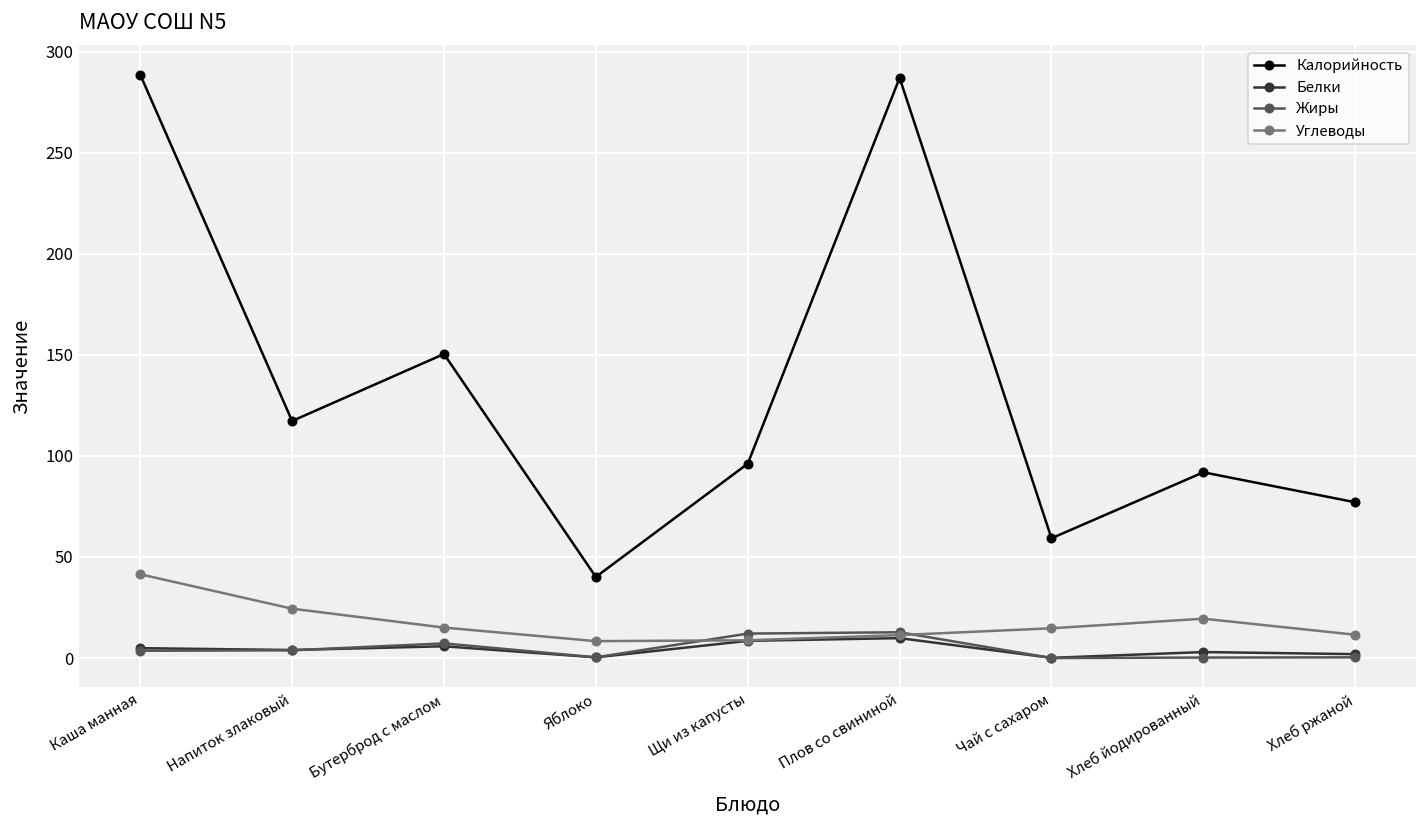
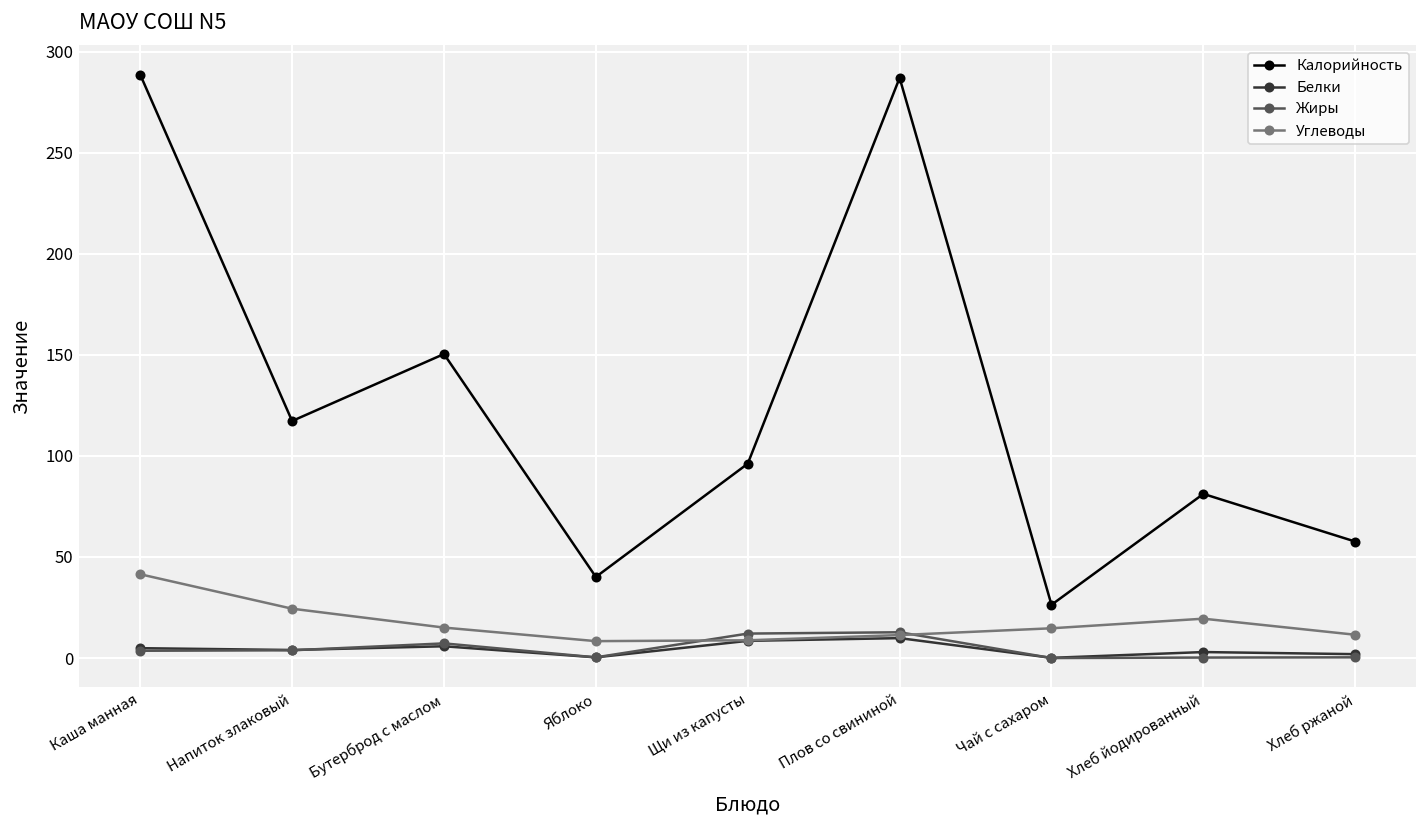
  {
    "Калорийность": {
      "Каша манная": 289,
      "Напиток злаковый": 117,
      "Бутерброд с маслом": 150,
      "Яблоко": 40,
      "Щи из капусты": 96,
      "Плов со свининой": 287,
-     "Чай с сахаром": 59,
-     "Хлеб йодированный": 92,
-     "Хлеб ржаной": 77
+     "Чай с сахаром": 26,
+     "Хлеб йодированный": 81,
+     "Хлеб ржаной": 58
    }
  }
